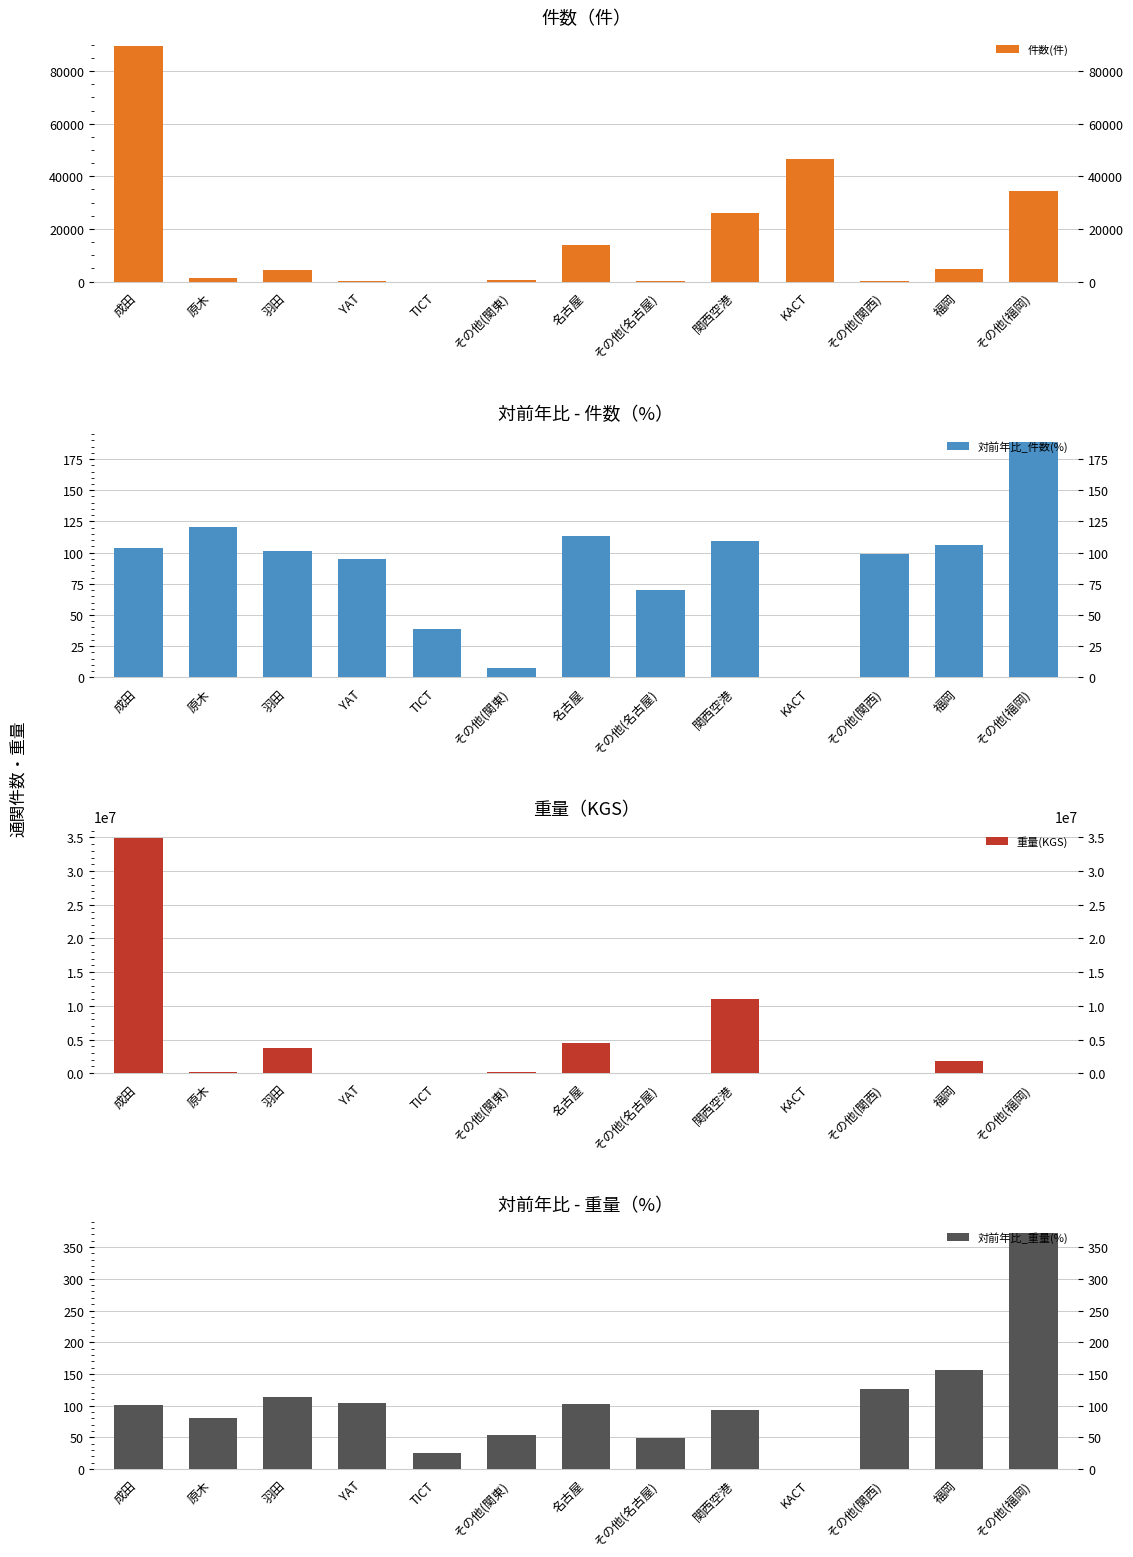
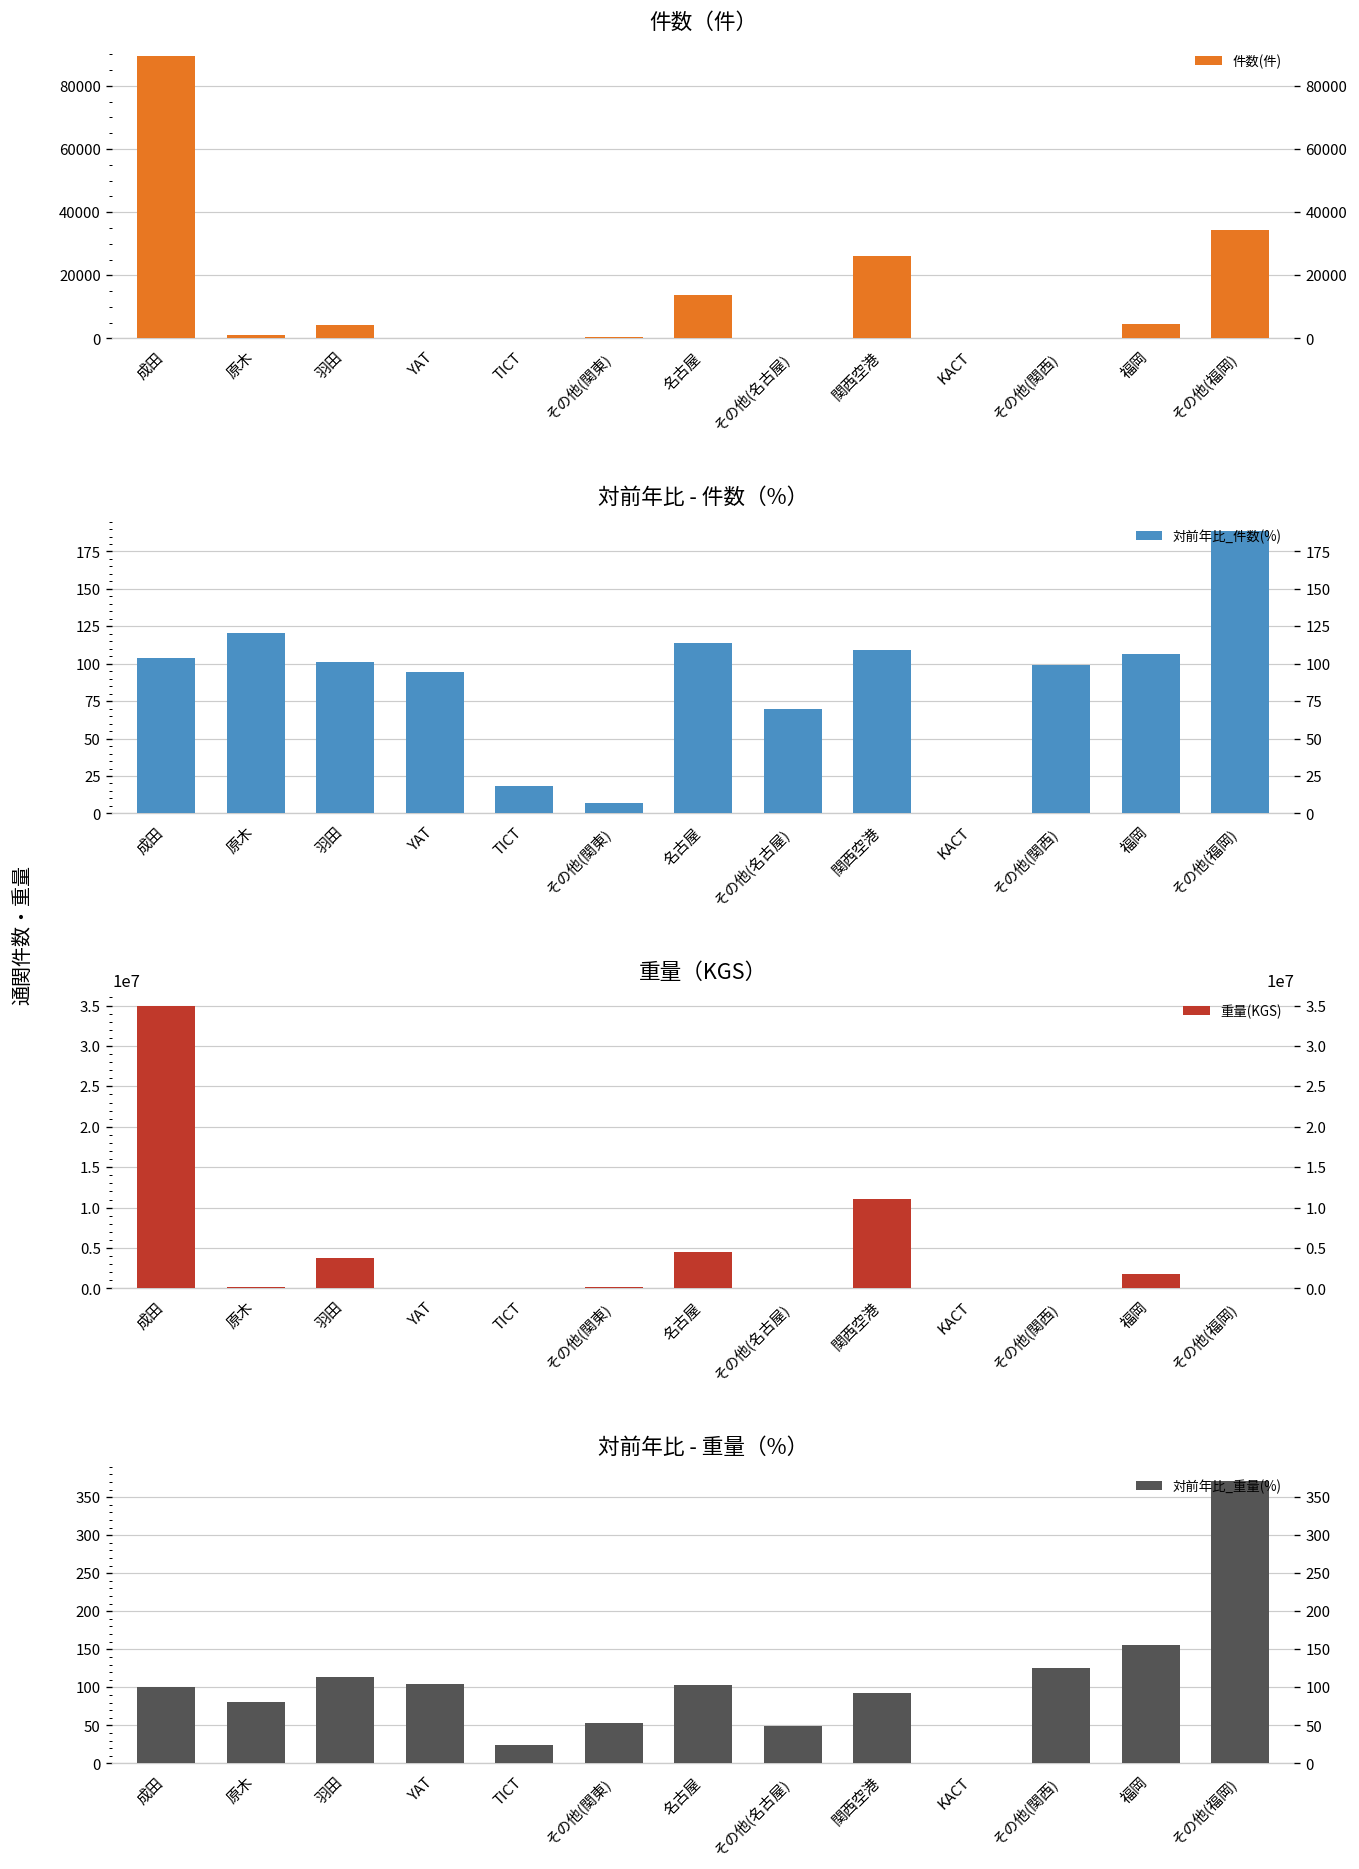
  {
    "件数（件）": {
      "成田": 90000,
      "原木": 1000,
      "羽田": 4000,
      "名古屋": 14000,
      "関西空港": 26000,
-     "KACT": 46000,
+     "KACT": 0,
      "福岡": 5000,
      "その他(福岡)": 34000
    },
    "対前年比 - 件数（%）": {
      "成田": 104,
      "原木": 120,
      "羽田": 101,
      "YAT": 95,
-     "TICT": 39,
+     "TICT": 18,
      "その他(関東)": 7,
      "名古屋": 114,
      "その他(名古屋)": 70,
      "関西空港": 109,
      "KACT": 0,
      "その他(関西)": 99,
      "福岡": 106,
      "その他(福岡)": 189
    },
    "重量（KGS）": {
      "成田": 35000000,
      "羽田": 4000000,
      "名古屋": 4000000,
      "関西空港": 11000000,
      "KACT": 0,
      "福岡": 2000000
    },
    "対前年比 - 重量（%）": {
      "成田": 100,
      "原木": 80,
      "羽田": 110,
      "YAT": 100,
      "TICT": 20,
      "その他(関東)": 50,
      "名古屋": 100,
      "その他(名古屋)": 50,
      "関西空港": 90,
      "KACT": 0,
      "その他(関西)": 130,
      "福岡": 160,
      "その他(福岡)": 370
    }
  }
